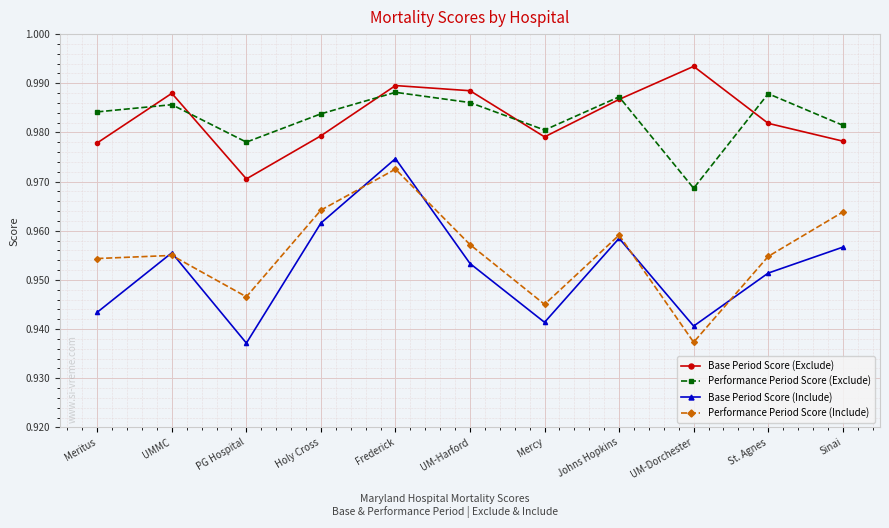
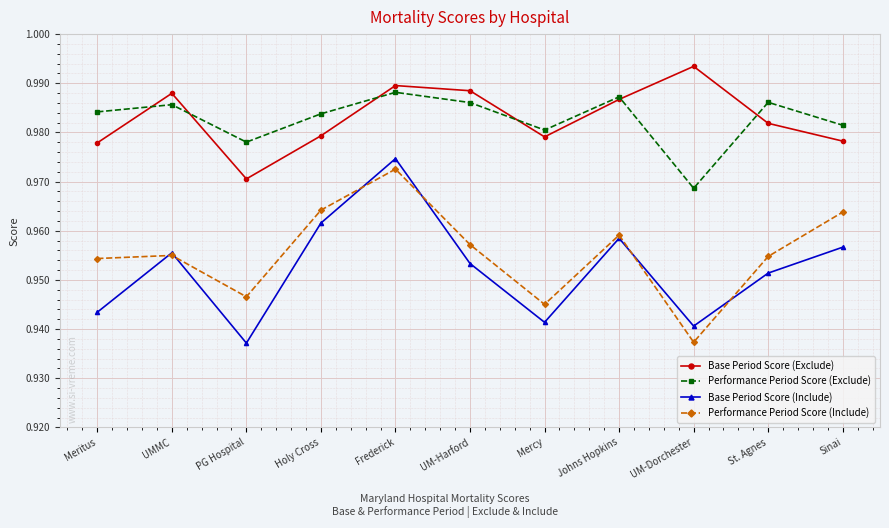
  {
    "Base Period Score (Exclude)": {
      "Meritus": 0.978,
      "UMMC": 0.988,
      "PG Hospital": 0.971,
      "Holy Cross": 0.979,
      "Frederick": 0.990,
      "UM-Harford": 0.988,
      "Mercy": 0.979,
      "Johns Hopkins": 0.987,
      "UM-Dorchester": 0.993,
      "St. Agnes": 0.982,
      "Sinai": 0.978
    },
    "Performance Period Score (Exclude)": {
      "Meritus": 0.984,
      "UMMC": 0.986,
      "PG Hospital": 0.978,
      "Holy Cross": 0.984,
      "Frederick": 0.988,
      "UM-Harford": 0.986,
      "Mercy": 0.980,
      "Johns Hopkins": 0.987,
      "UM-Dorchester": 0.969,
-     "St. Agnes": 0.988,
+     "St. Agnes": 0.986,
      "Sinai": 0.981
    },
    "Base Period Score (Include)": {
      "Meritus": 0.943,
      "UMMC": 0.956,
      "PG Hospital": 0.937,
      "Holy Cross": 0.962,
      "Frederick": 0.975,
      "UM-Harford": 0.953,
      "Mercy": 0.941,
      "Johns Hopkins": 0.958,
      "UM-Dorchester": 0.941,
      "St. Agnes": 0.951,
      "Sinai": 0.957
    },
    "Performance Period Score (Include)": {
      "Meritus": 0.954,
      "UMMC": 0.955,
      "PG Hospital": 0.947,
      "Holy Cross": 0.964,
      "Frederick": 0.973,
      "UM-Harford": 0.957,
      "Mercy": 0.945,
      "Johns Hopkins": 0.959,
      "UM-Dorchester": 0.937,
      "St. Agnes": 0.955,
      "Sinai": 0.964
    }
  }
